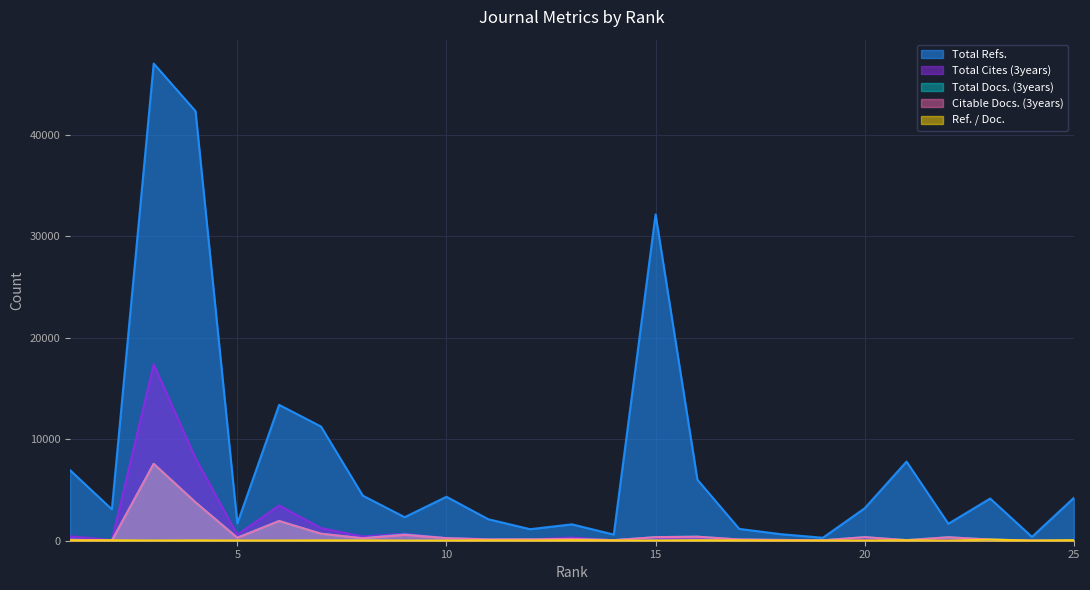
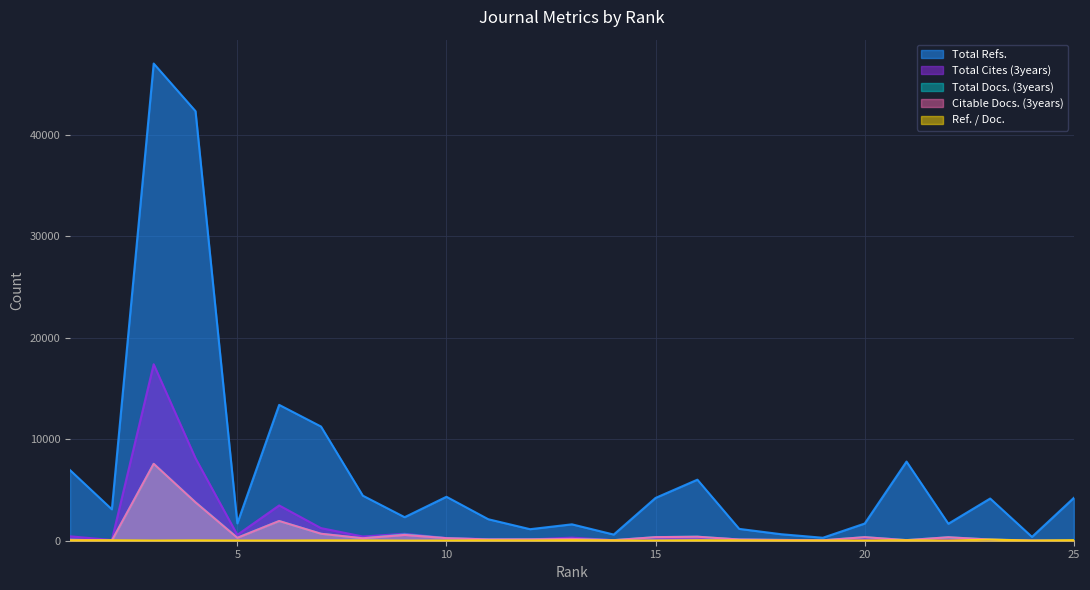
  {
    "Total Refs.": {
      "5": 1700,
      "10": 4300,
-     "15": 32200,
-     "20": 3200,
+     "15": 4200,
+     "20": 1700,
      "25": 4200
    },
    "Total Cites (3years)": {
      "5": 600
    },
    "Ref. / Doc.": {
      "5": 0,
      "15": 0
    }
  }
